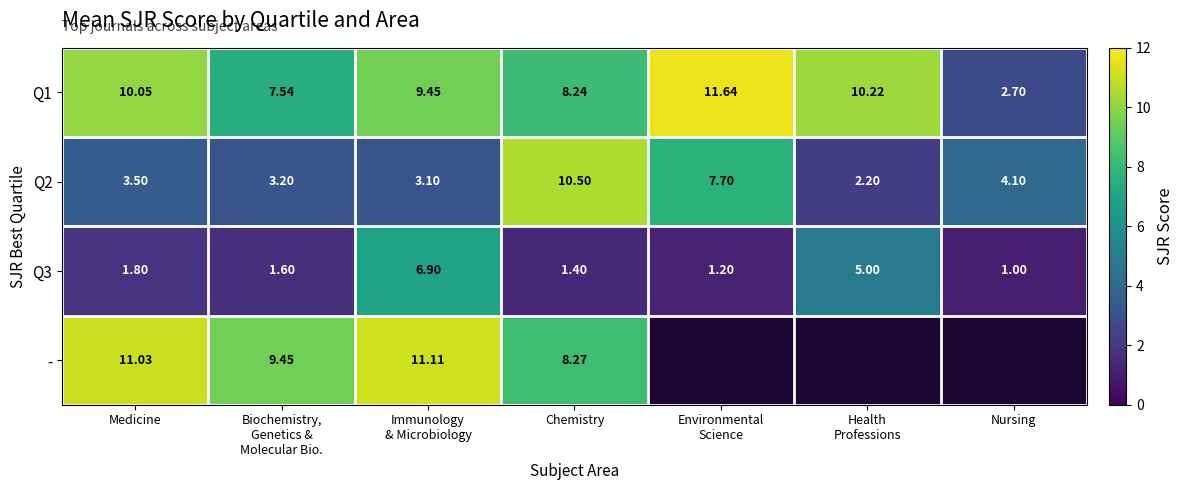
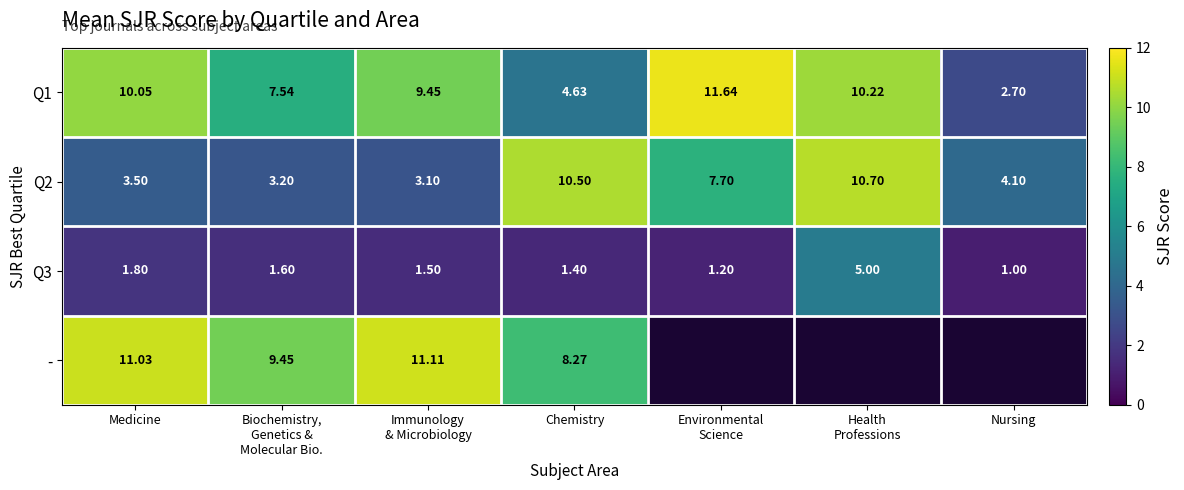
  {
    "Q1": {
      "Medicine": 10.05,
      "Biochemistry, Genetics & Molecular Bio.": 7.54,
      "Immunology & Microbiology": 9.45,
-     "Chemistry": 8.24,
+     "Chemistry": 4.63,
      "Environmental Science": 11.64,
      "Health Professions": 10.22,
      "Nursing": 2.70
    },
    "Q2": {
      "Medicine": 3.50,
      "Biochemistry, Genetics & Molecular Bio.": 3.20,
      "Immunology & Microbiology": 3.10,
      "Chemistry": 10.50,
      "Environmental Science": 7.70,
-     "Health Professions": 2.20,
+     "Health Professions": 10.70,
      "Nursing": 4.10
    },
    "Q3": {
      "Medicine": 1.80,
      "Biochemistry, Genetics & Molecular Bio.": 1.60,
-     "Immunology & Microbiology": 6.90,
+     "Immunology & Microbiology": 1.50,
      "Chemistry": 1.40,
      "Environmental Science": 1.20,
      "Health Professions": 5.00,
      "Nursing": 1.00
    },
    "-": {
      "Medicine": 11.03,
      "Biochemistry, Genetics & Molecular Bio.": 9.45,
      "Immunology & Microbiology": 11.11,
      "Chemistry": 8.27
    }
  }
